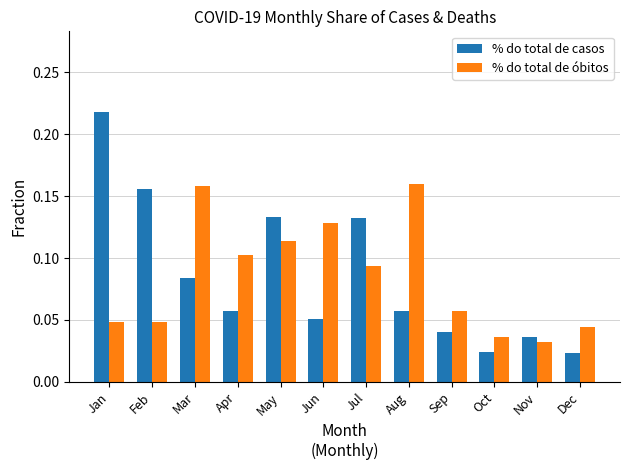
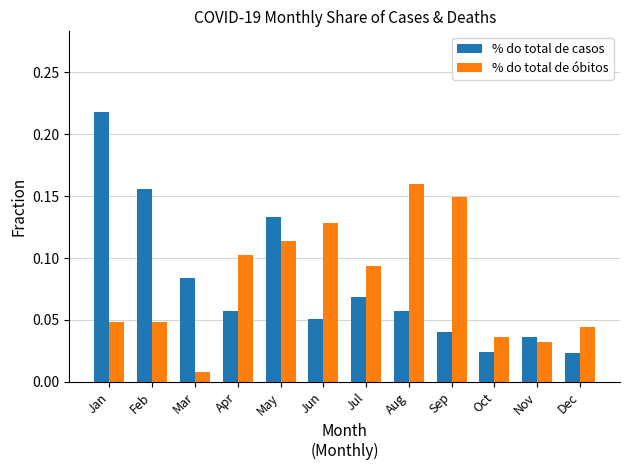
  {
    "% do total de casos": {
      "Jan": 0.218,
      "Feb": 0.156,
      "Mar": 0.084,
      "Apr": 0.057,
      "May": 0.133,
      "Jun": 0.051,
-     "Jul": 0.132,
+     "Jul": 0.068,
      "Aug": 0.058,
      "Sep": 0.040,
      "Oct": 0.024,
      "Nov": 0.037,
      "Dec": 0.023
    },
    "% do total de óbitos": {
      "Jan": 0.048,
      "Feb": 0.048,
-     "Mar": 0.159,
+     "Mar": 0.008,
      "Apr": 0.102,
      "May": 0.114,
      "Jun": 0.128,
      "Jul": 0.094,
      "Aug": 0.160,
-     "Sep": 0.058,
+     "Sep": 0.149,
      "Oct": 0.037,
      "Nov": 0.032,
      "Dec": 0.044
    }
  }
